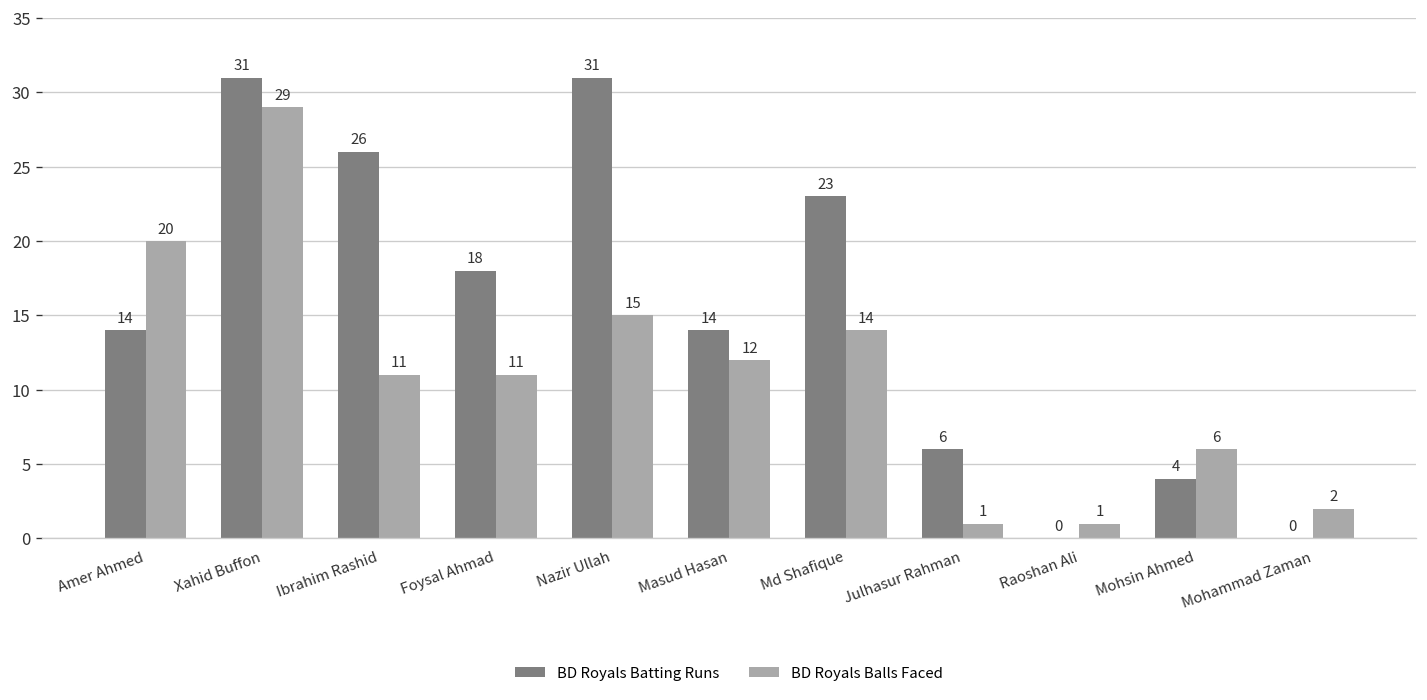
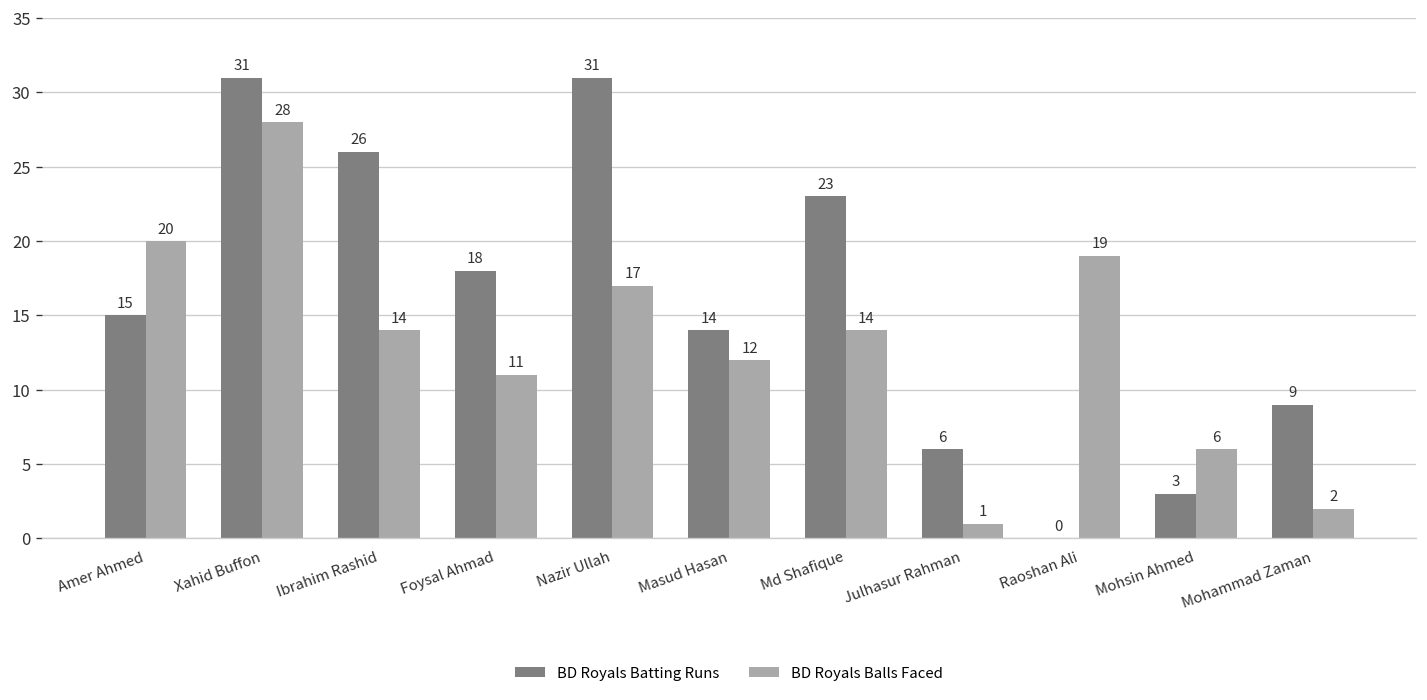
  {
    "BD Royals Batting Runs": {
-     "Amer Ahmed": 14,
+     "Amer Ahmed": 15,
      "Xahid Buffon": 31,
      "Ibrahim Rashid": 26,
      "Foysal Ahmad": 18,
      "Nazir Ullah": 31,
      "Masud Hasan": 14,
      "Md Shafique": 23,
      "Julhasur Rahman": 6,
      "Raoshan Ali": 0,
-     "Mohsin Ahmed": 4,
-     "Mohammad Zaman": 0
+     "Mohsin Ahmed": 3,
+     "Mohammad Zaman": 9
    },
    "BD Royals Balls Faced": {
      "Amer Ahmed": 20,
-     "Xahid Buffon": 29,
-     "Ibrahim Rashid": 11,
+     "Xahid Buffon": 28,
+     "Ibrahim Rashid": 14,
      "Foysal Ahmad": 11,
-     "Nazir Ullah": 15,
+     "Nazir Ullah": 17,
      "Masud Hasan": 12,
      "Md Shafique": 14,
      "Julhasur Rahman": 1,
-     "Raoshan Ali": 1,
+     "Raoshan Ali": 19,
      "Mohsin Ahmed": 6,
      "Mohammad Zaman": 2
    }
  }
